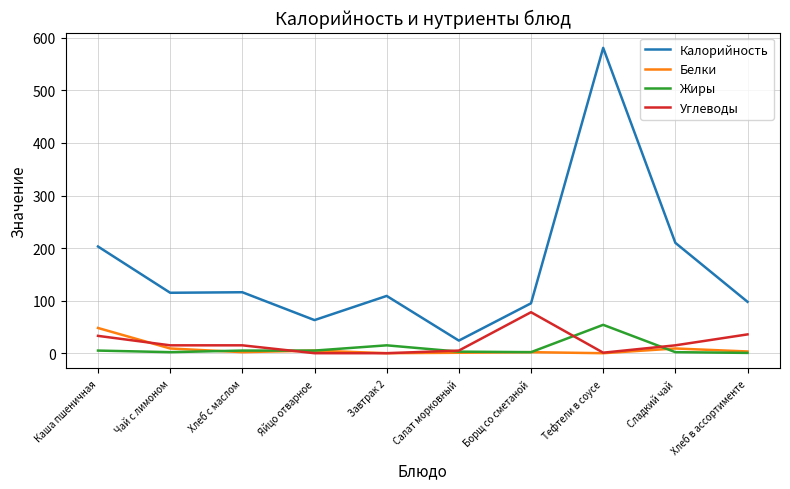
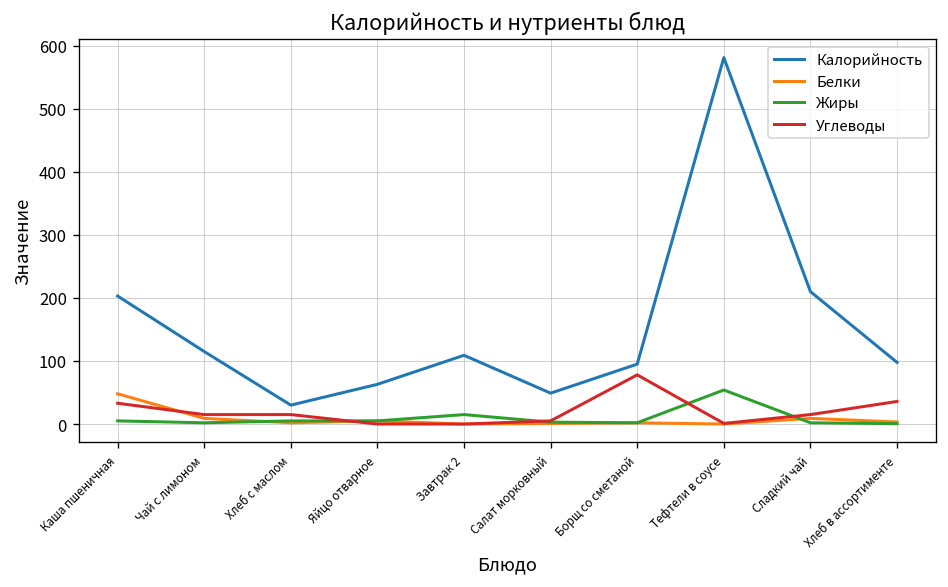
  {
    "Калорийность": {
      "Каша пшеничная": 200,
      "Чай с лимоном": 120,
-     "Хлеб с маслом": 120,
+     "Хлеб с маслом": 30,
      "Яйцо отварное": 60,
      "Завтрак 2": 110,
-     "Салат морковный": 20,
+     "Салат морковный": 50,
      "Борщ со сметаной": 100,
      "Тефтели в соусе": 580,
      "Сладкий чай": 210,
      "Хлеб в ассортименте": 100
    },
    "Белки": {
      "Каша пшеничная": 50,
      "Чай с лимоном": 10,
      "Сладкий чай": 10
    },
    "Жиры": {
      "Каша пшеничная": 10,
      "Чай с лимоном": 0,
      "Завтрак 2": 20,
      "Тефтели в соусе": 50,
      "Сладкий чай": 0
    },
    "Углеводы": {
      "Каша пшеничная": 30,
      "Чай с лимоном": 20,
      "Хлеб с маслом": 20,
      "Яйцо отварное": 0,
      "Борщ со сметаной": 80,
      "Сладкий чай": 20,
      "Хлеб в ассортименте": 40
    }
  }
